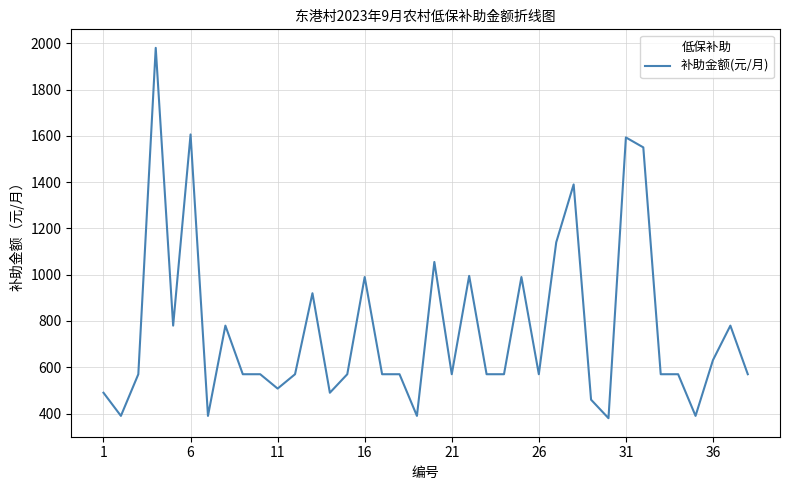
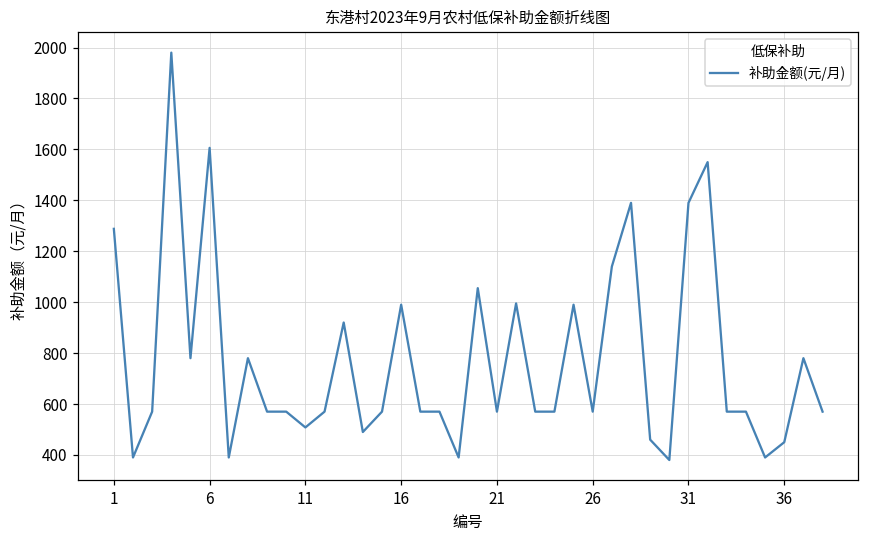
  {
-   "1": 490,
+   "1": 1290,
    "6": 1610,
    "11": 510,
    "16": 990,
    "21": 570,
    "26": 570,
-   "31": 1590,
-   "36": 630
+   "31": 1390,
+   "36": 450
  }
